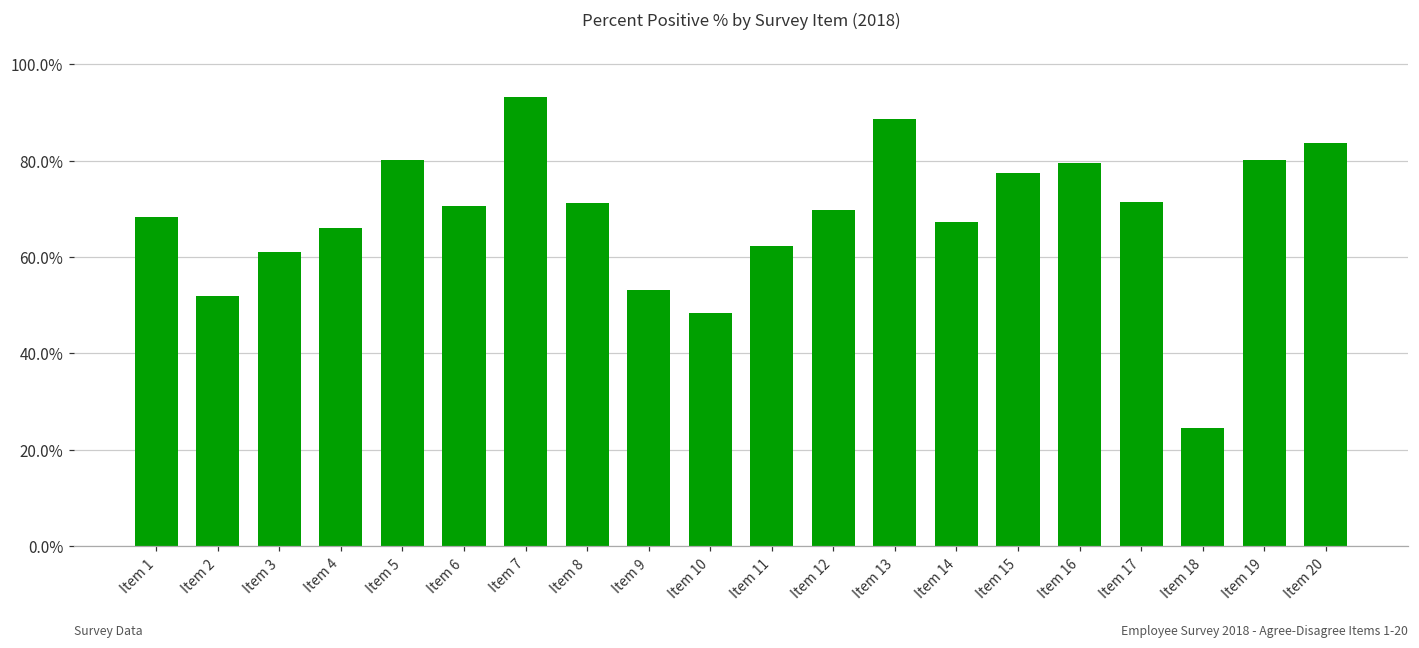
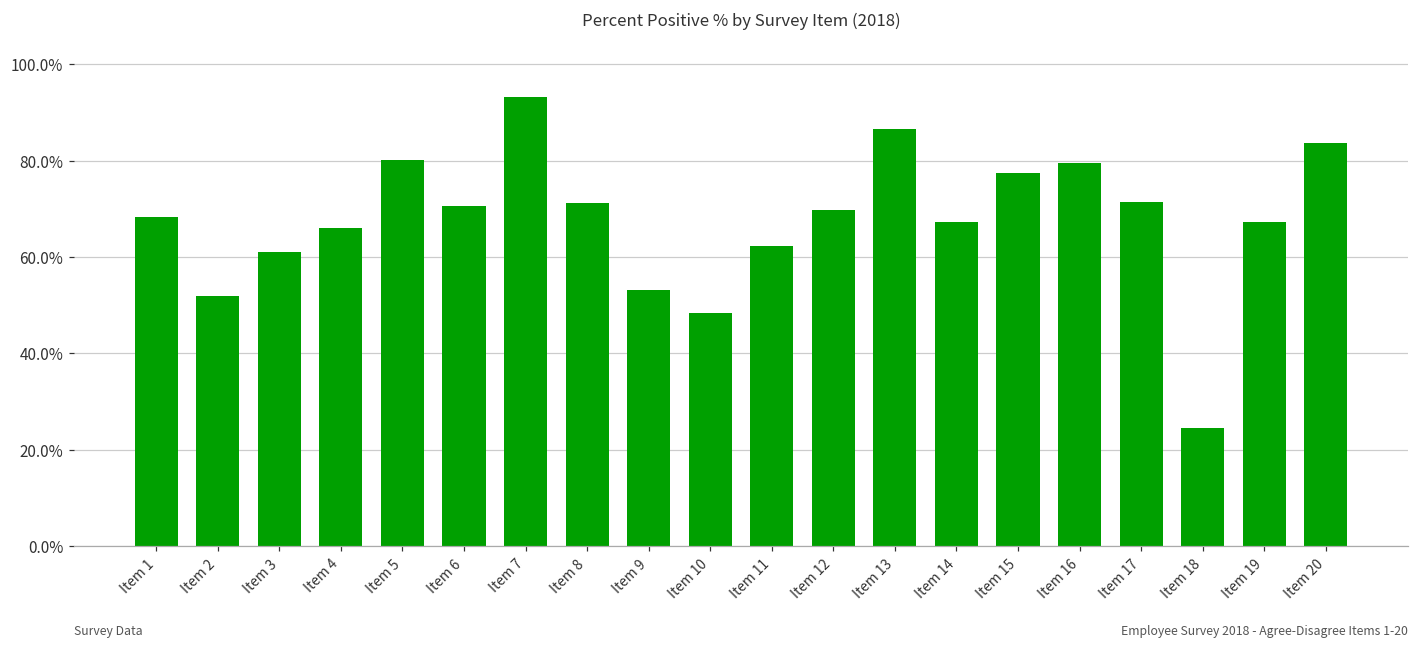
  {
    "Item 1": "68%",
    "Item 2": "52%",
    "Item 3": "61%",
    "Item 4": "66%",
    "Item 5": "80%",
    "Item 6": "71%",
    "Item 7": "93%",
    "Item 8": "71%",
    "Item 9": "53%",
    "Item 10": "48%",
    "Item 11": "62%",
    "Item 12": "70%",
-   "Item 13": "89%",
+   "Item 13": "87%",
    "Item 14": "67%",
    "Item 15": "77%",
    "Item 16": "80%",
    "Item 17": "71%",
    "Item 18": "25%",
-   "Item 19": "80%",
+   "Item 19": "67%",
    "Item 20": "84%"
  }
